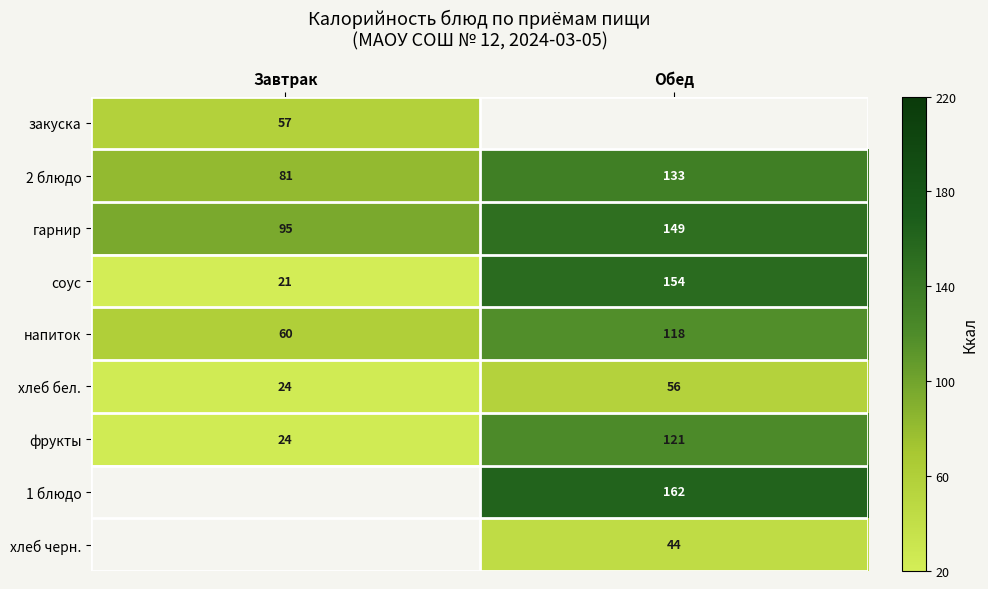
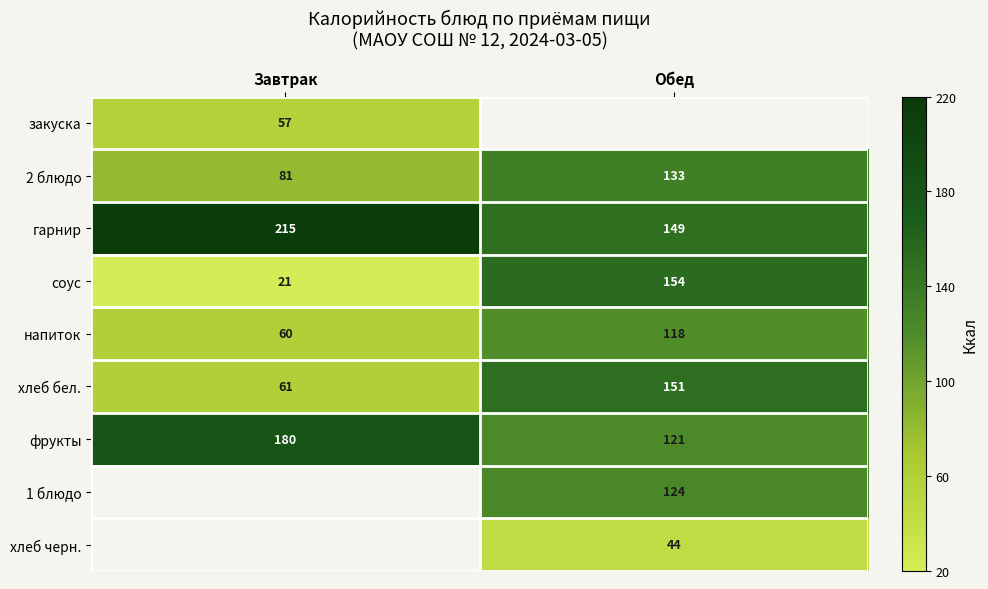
  {
    "закуска": {
      "Завтрак": 57
    },
    "2 блюдо": {
      "Завтрак": 81,
      "Обед": 133
    },
    "гарнир": {
-     "Завтрак": 95,
+     "Завтрак": 215,
      "Обед": 149
    },
    "соус": {
      "Завтрак": 21,
      "Обед": 154
    },
    "напиток": {
      "Завтрак": 60,
      "Обед": 118
    },
    "хлеб бел.": {
-     "Завтрак": 24,
-     "Обед": 56
+     "Завтрак": 61,
+     "Обед": 151
    },
    "фрукты": {
-     "Завтрак": 24,
+     "Завтрак": 180,
      "Обед": 121
    },
    "1 блюдо": {
-     "Обед": 162
+     "Обед": 124
    },
    "хлеб черн.": {
      "Обед": 44
    }
  }
